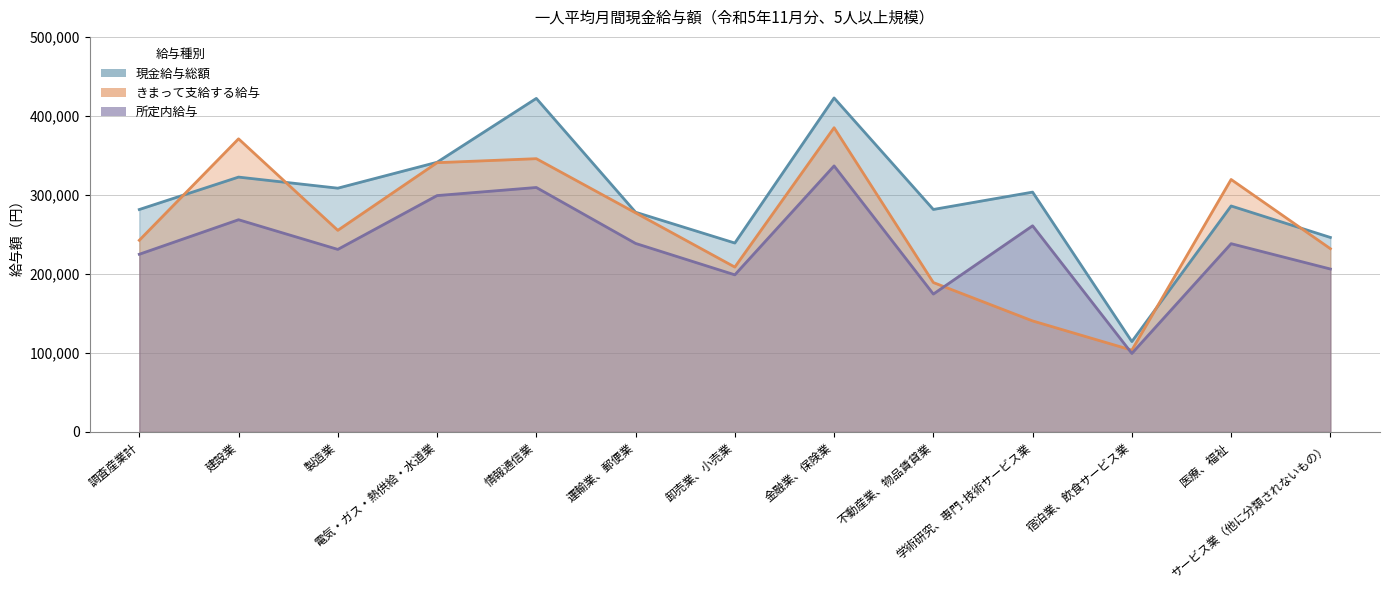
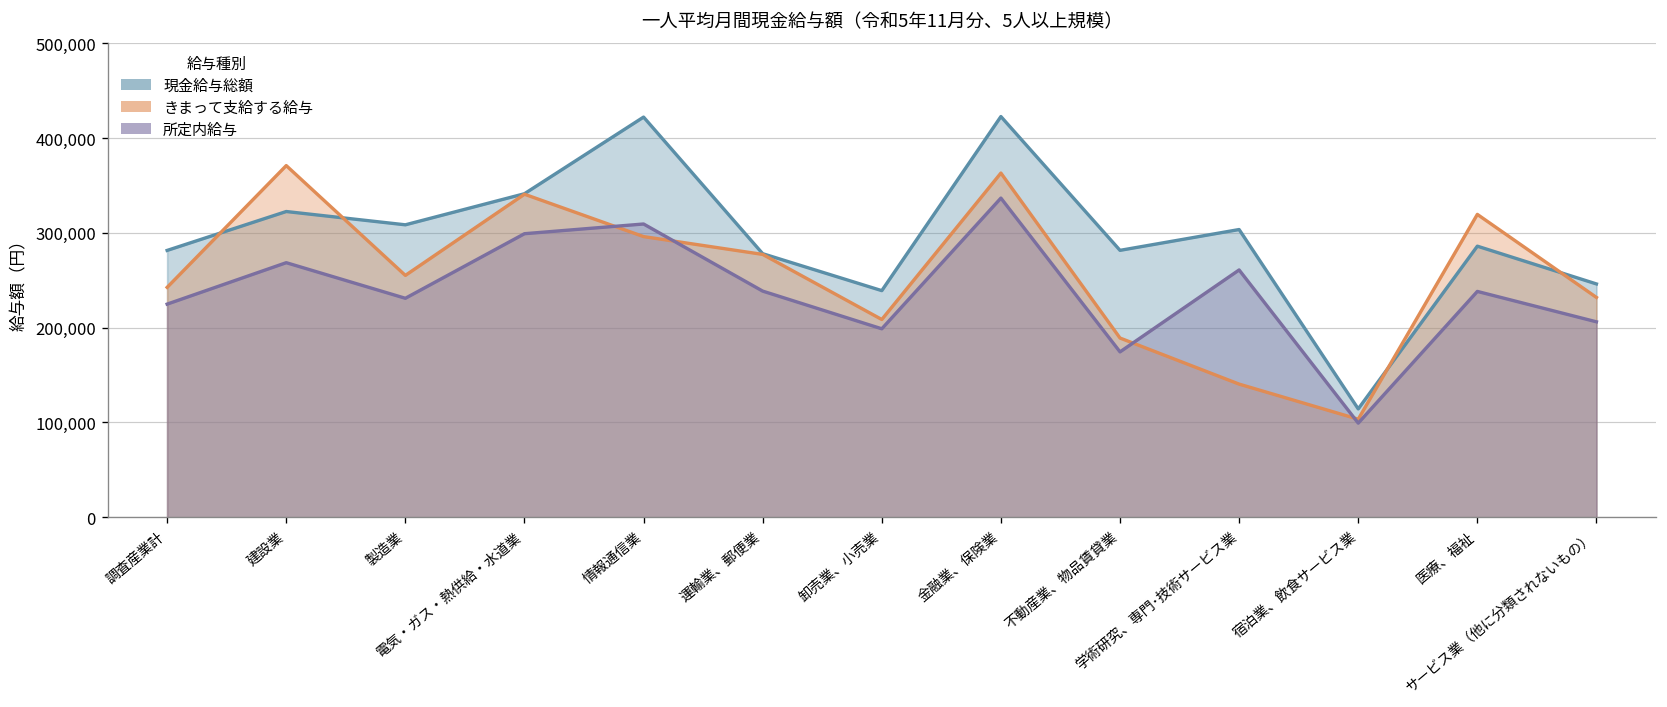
  {
    "きまって支給する給与": {
      "調査産業計": "240,000",
      "建設業": "370,000",
      "製造業": "260,000",
-     "情報通信業": "350,000",
+     "情報通信業": "300,000",
      "卸売業、小売業": "210,000",
-     "金融業、保険業": "390,000",
+     "金融業、保険業": "360,000",
      "不動産業、物品賃貸業": "190,000",
      "学術研究、専門･技術サービス業": "140,000",
      "宿泊業、飲食サービス業": "100,000",
      "医療、福祉": "320,000",
      "サービス業（他に分類されないもの）": "230,000"
    }
  }
